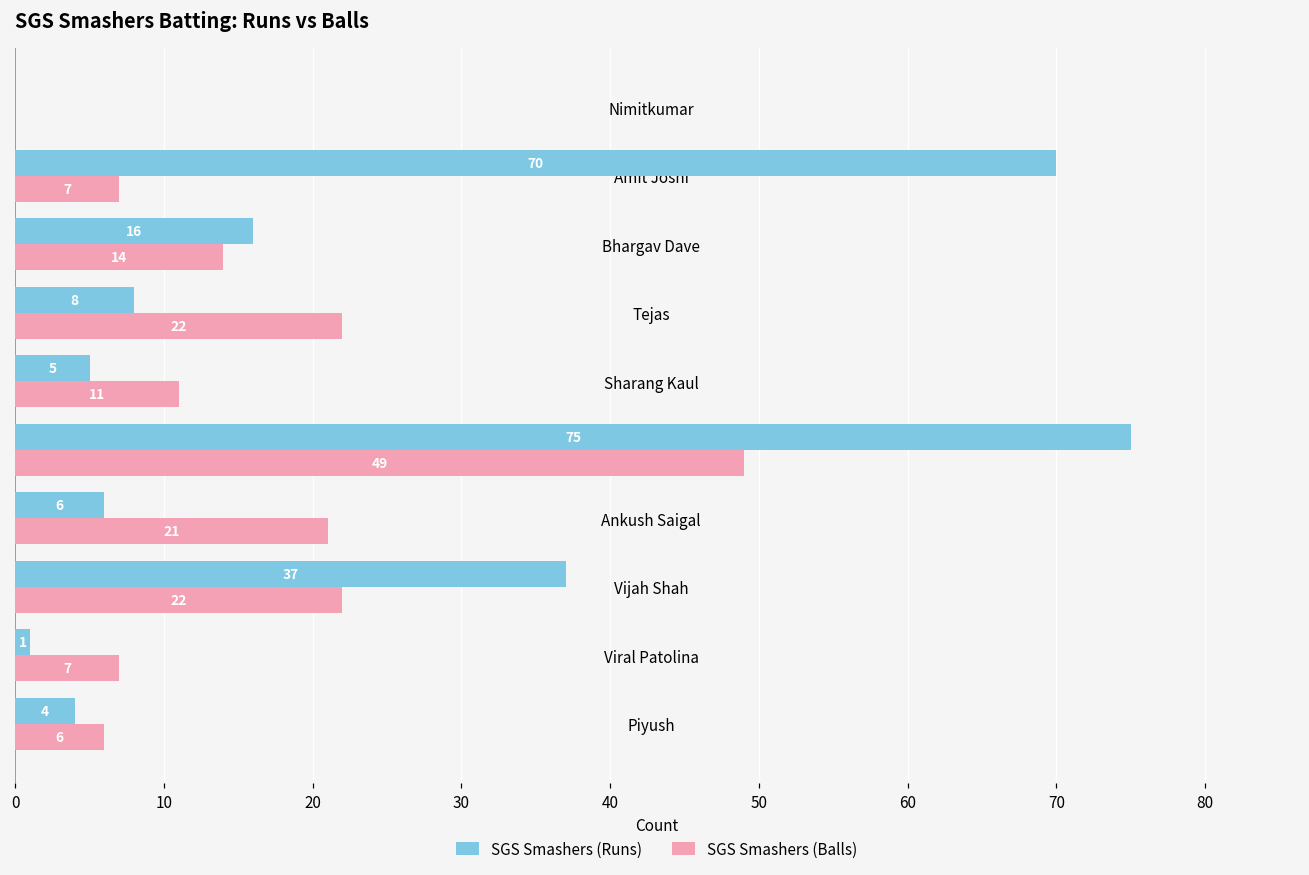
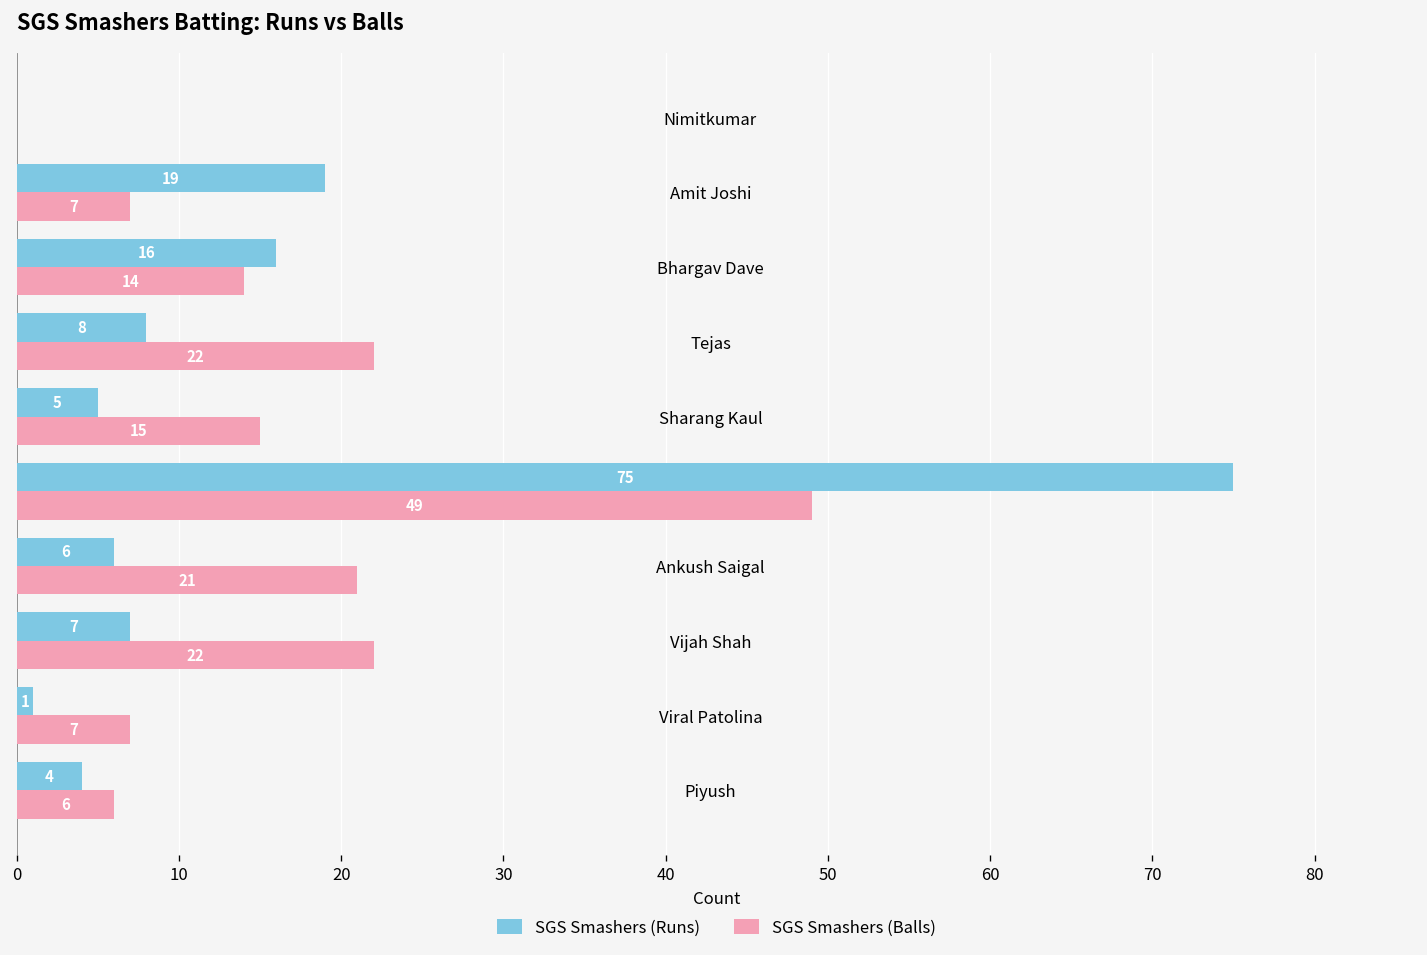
  {
    "SGS Smashers (Runs)": {
-     "Amit Joshi": 70,
+     "Amit Joshi": 19,
      "Bhargav Dave": 16,
      "Tejas": 8,
      "Sharang Kaul": 5,
      "Iqbal Syed": 75,
      "Ankush Saigal": 6,
-     "Vijah Shah": 37,
+     "Vijah Shah": 7,
      "Viral Patolina": 1,
      "Piyush": 4
    },
    "SGS Smashers (Balls)": {
      "Amit Joshi": 7,
      "Bhargav Dave": 14,
      "Tejas": 22,
-     "Sharang Kaul": 11,
+     "Sharang Kaul": 15,
      "Iqbal Syed": 49,
      "Ankush Saigal": 21,
      "Vijah Shah": 22,
      "Viral Patolina": 7,
      "Piyush": 6
    }
  }
